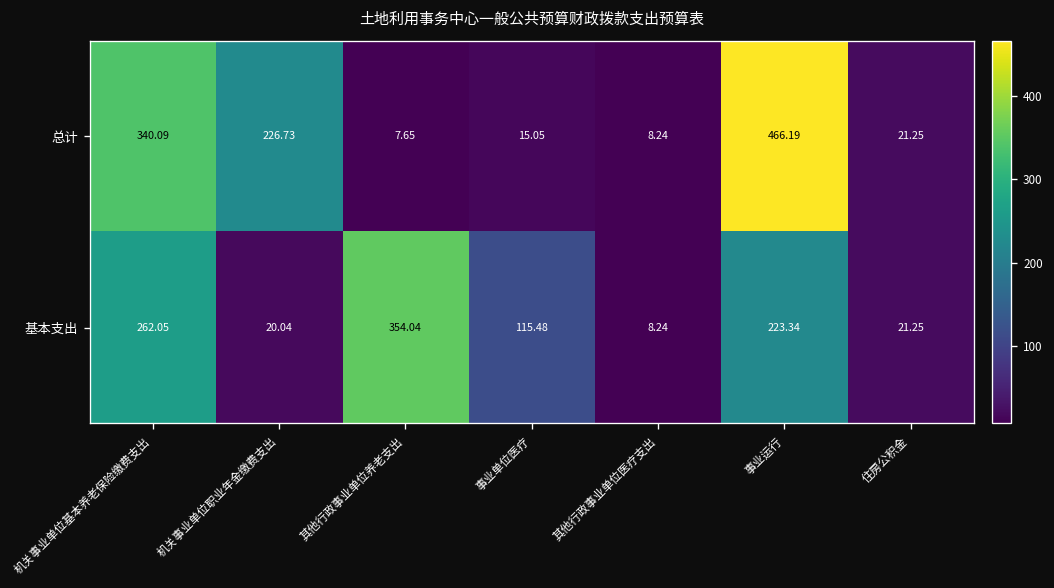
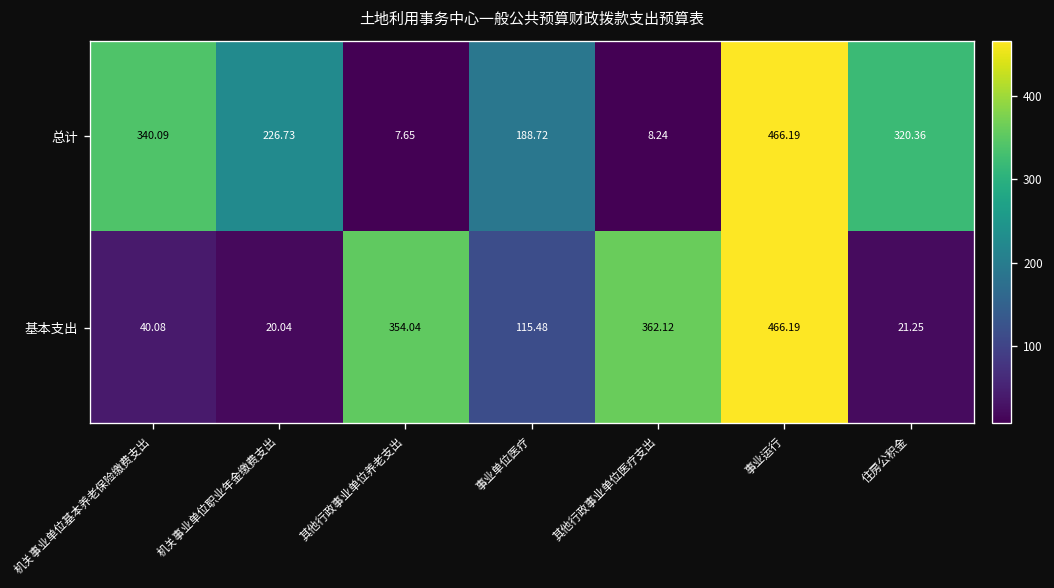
  {
    "总计": {
      "机关事业单位基本养老保险缴费支出": 340.09,
      "机关事业单位职业年金缴费支出": 226.73,
      "其他行政事业单位养老支出": 7.65,
-     "事业单位医疗": 15.05,
+     "事业单位医疗": 188.72,
      "其他行政事业单位医疗支出": 8.24,
      "事业运行": 466.19,
-     "住房公积金": 21.25
+     "住房公积金": 320.36
    },
    "基本支出": {
-     "机关事业单位基本养老保险缴费支出": 262.05,
+     "机关事业单位基本养老保险缴费支出": 40.08,
      "机关事业单位职业年金缴费支出": 20.04,
      "其他行政事业单位养老支出": 354.04,
      "事业单位医疗": 115.48,
-     "其他行政事业单位医疗支出": 8.24,
-     "事业运行": 223.34,
+     "其他行政事业单位医疗支出": 362.12,
+     "事业运行": 466.19,
      "住房公积金": 21.25
    }
  }
